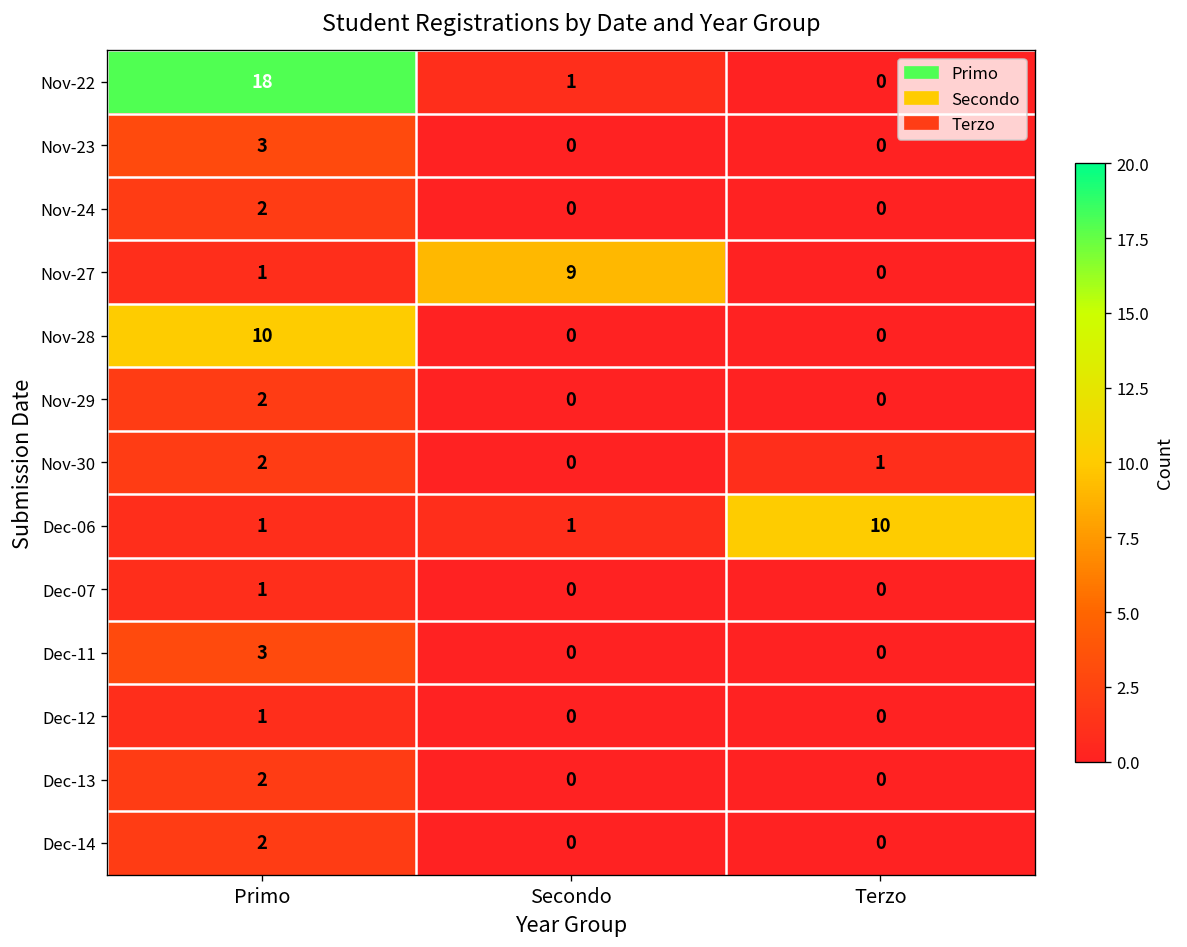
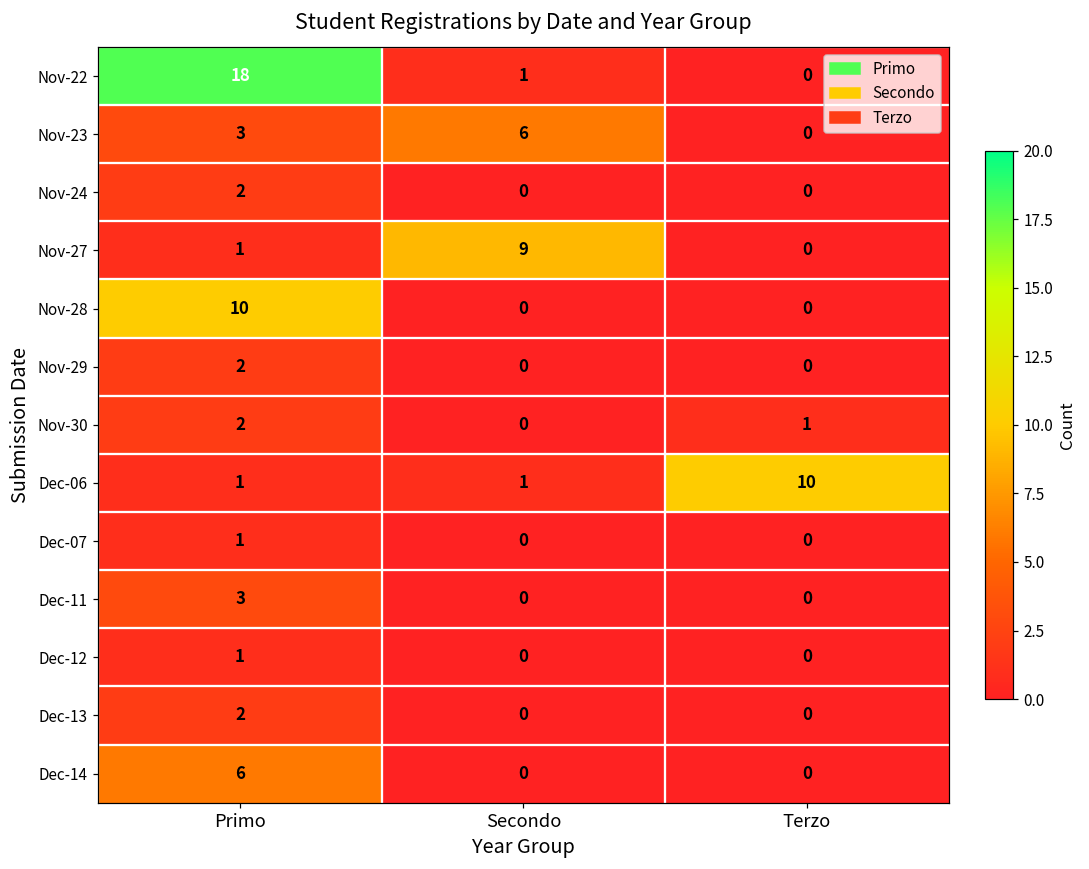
  {
    "Nov-22": {
      "Primo": 18,
      "Secondo": 1,
      "Terzo": 0
    },
    "Nov-23": {
      "Primo": 3,
-     "Secondo": 0,
+     "Secondo": 6,
      "Terzo": 0
    },
    "Nov-24": {
      "Primo": 2,
      "Secondo": 0,
      "Terzo": 0
    },
    "Nov-27": {
      "Primo": 1,
      "Secondo": 9,
      "Terzo": 0
    },
    "Nov-28": {
      "Primo": 10,
      "Secondo": 0,
      "Terzo": 0
    },
    "Nov-29": {
      "Primo": 2,
      "Secondo": 0,
      "Terzo": 0
    },
    "Nov-30": {
      "Primo": 2,
      "Secondo": 0,
      "Terzo": 1
    },
    "Dec-06": {
      "Primo": 1,
      "Secondo": 1,
      "Terzo": 10
    },
    "Dec-07": {
      "Primo": 1,
      "Secondo": 0,
      "Terzo": 0
    },
    "Dec-11": {
      "Primo": 3,
      "Secondo": 0,
      "Terzo": 0
    },
    "Dec-12": {
      "Primo": 1,
      "Secondo": 0,
      "Terzo": 0
    },
    "Dec-13": {
      "Primo": 2,
      "Secondo": 0,
      "Terzo": 0
    },
    "Dec-14": {
-     "Primo": 2,
+     "Primo": 6,
      "Secondo": 0,
      "Terzo": 0
    }
  }
